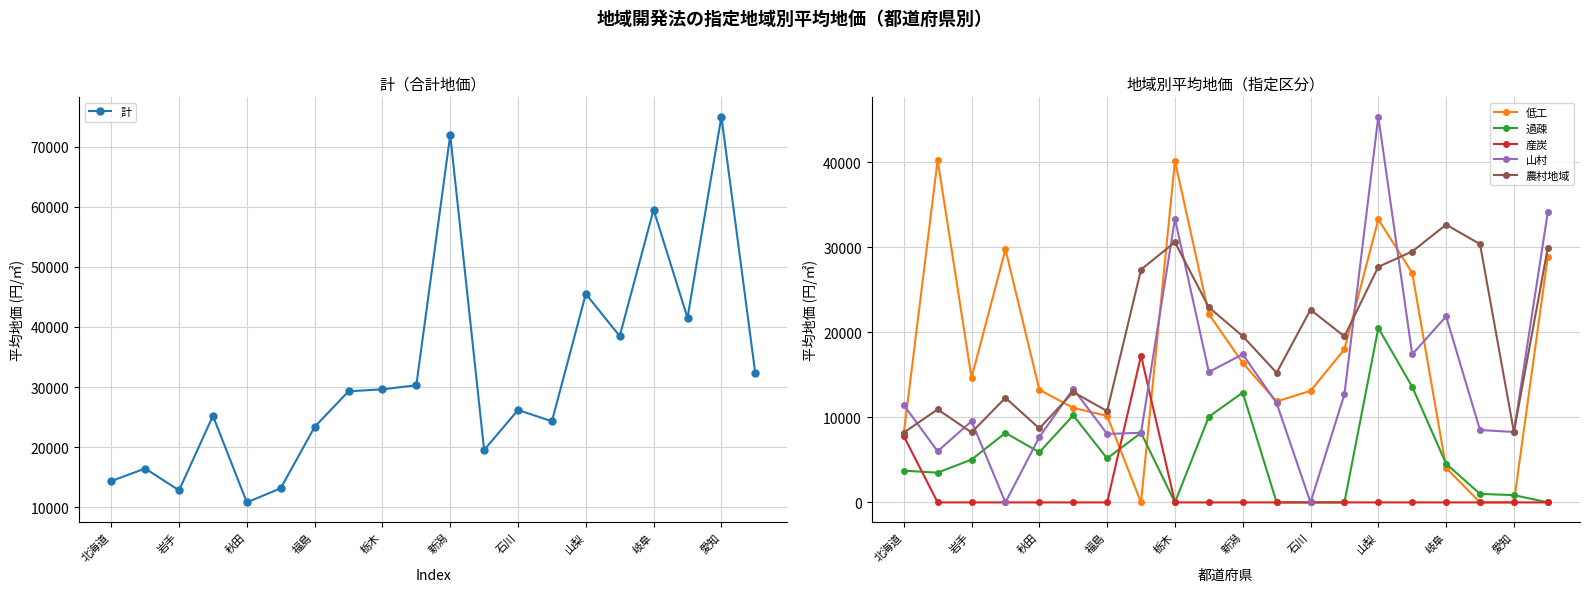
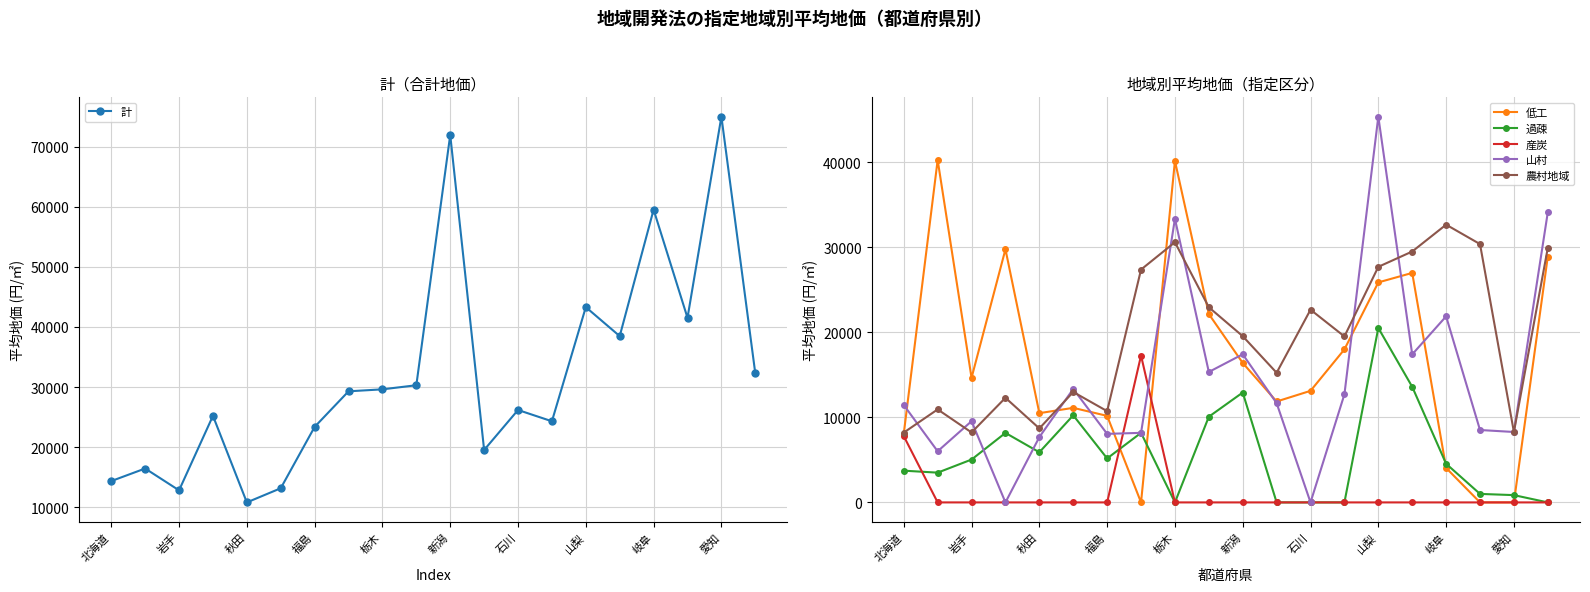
  {
    "計（合計地価）": {
      "北海道": 14000,
      "岩手": 13000,
      "秋田": 11000,
      "福島": 23000,
      "栃木": 30000,
      "新潟": 72000,
      "石川": 26000,
-     "山梨": 46000,
+     "山梨": 43000,
      "岐阜": 60000,
      "愛知": 75000
    },
    "地域別平均地価（指定区分）": {
      "低工": {
        "岩手": 15000,
-       "秋田": 13000,
+       "秋田": 10000,
        "福島": 10000,
        "栃木": 40000,
        "新潟": 16000,
        "石川": 13000,
-       "山梨": 33000,
+       "山梨": 26000,
        "岐阜": 4000
      },
      "過疎": {
        "北海道": 4000,
        "岩手": 5000,
        "秋田": 6000,
        "福島": 5000,
        "新潟": 13000,
        "山梨": 21000,
        "岐阜": 5000,
        "愛知": 1000
      },
      "産炭": {
        "岩手": 0,
        "秋田": 0,
        "福島": 0,
        "新潟": 0,
        "山梨": 0,
        "岐阜": 0
      },
      "山村": {
        "北海道": 11000,
        "岩手": 10000,
        "秋田": 8000,
        "福島": 8000,
        "栃木": 33000,
        "新潟": 17000,
        "山梨": 45000,
        "岐阜": 22000
      },
      "農村地域": {
        "岩手": 8000,
        "秋田": 9000,
        "福島": 11000,
        "栃木": 31000,
        "新潟": 20000,
        "石川": 23000,
        "山梨": 28000,
        "岐阜": 33000
      }
    }
  }
